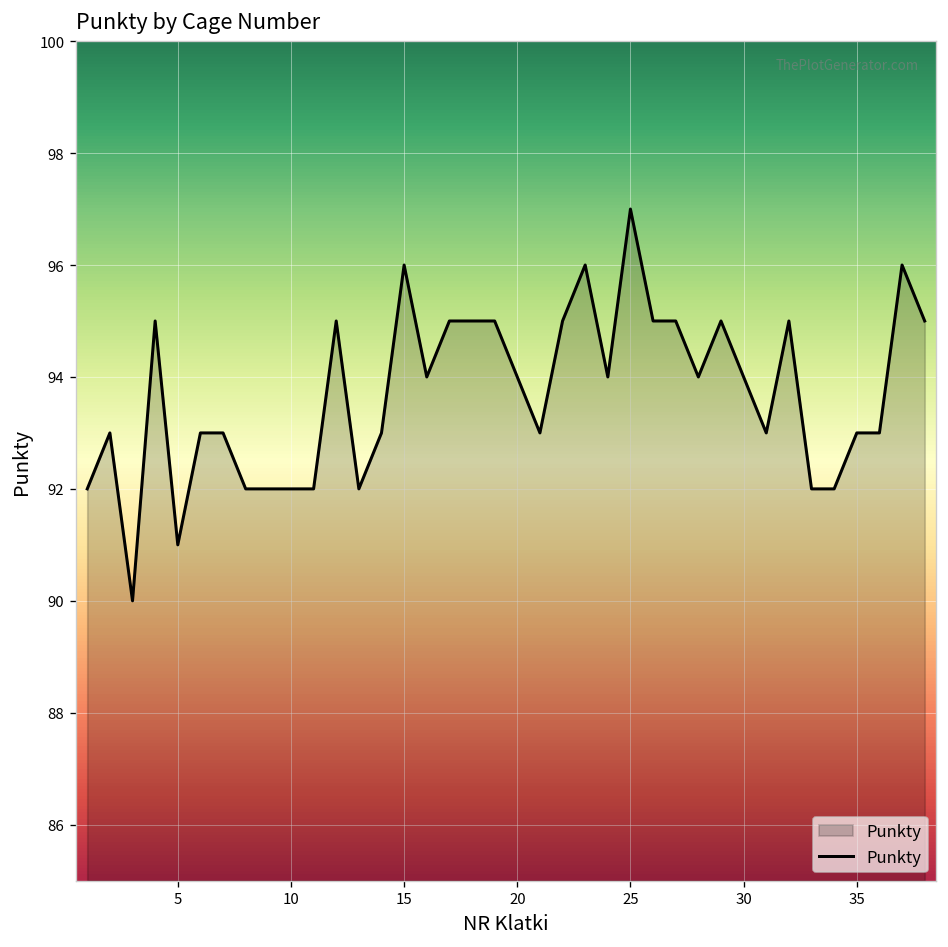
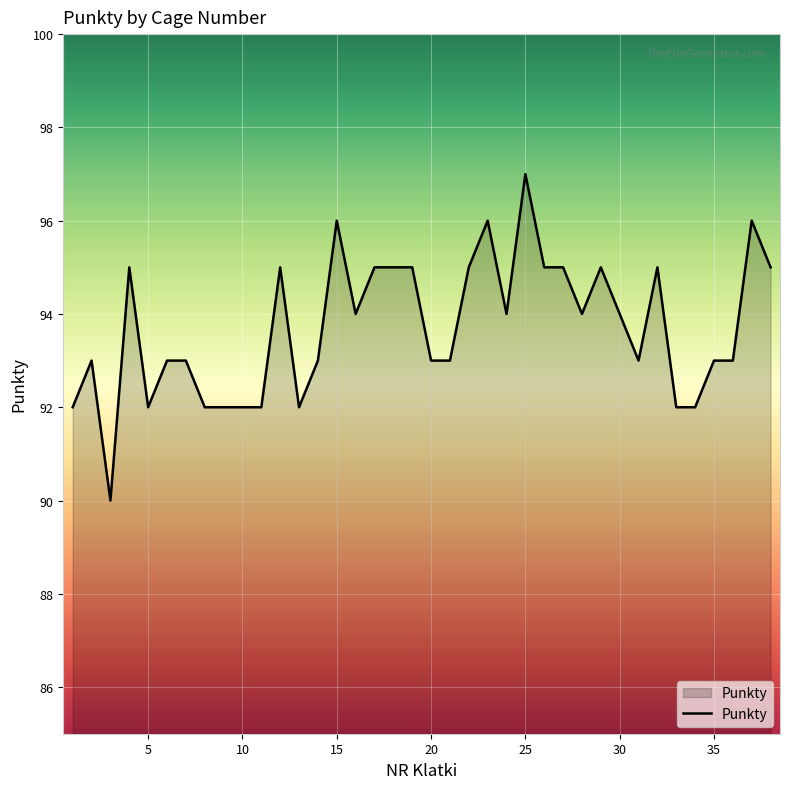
  {
-   "5": 91,
+   "5": 92,
    "10": 92,
    "15": 96,
-   "20": 94,
+   "20": 93,
    "25": 97,
    "30": 94,
    "35": 93
  }
